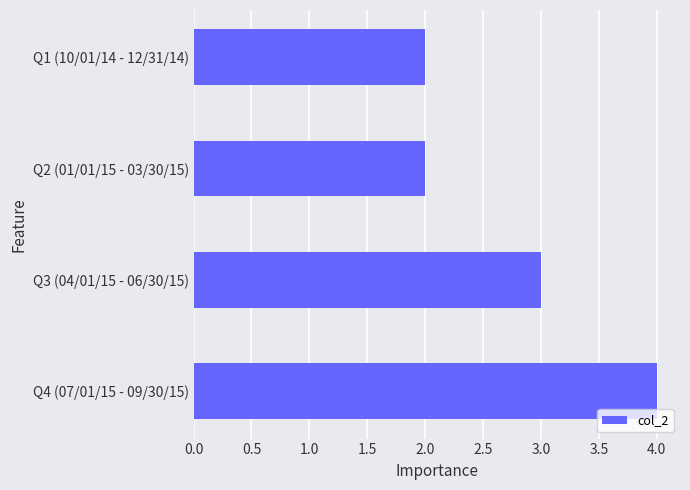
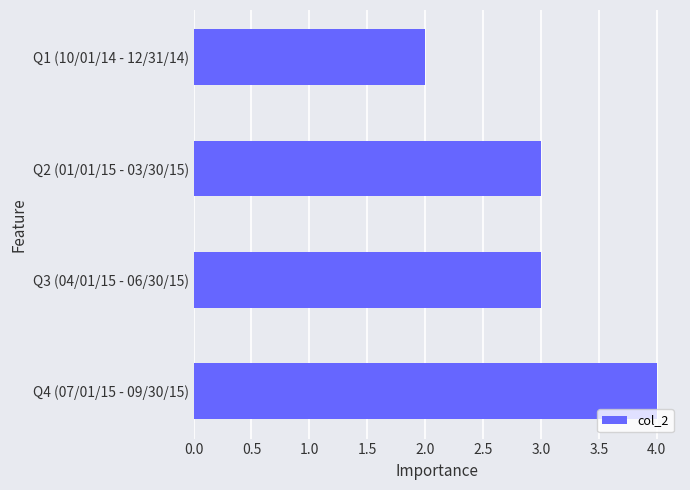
  {
    "Q1 (10/01/14 - 12/31/14)": 2,
-   "Q2 (01/01/15 - 03/30/15)": 2,
+   "Q2 (01/01/15 - 03/30/15)": 3,
    "Q3 (04/01/15 - 06/30/15)": 3,
    "Q4 (07/01/15 - 09/30/15)": 4
  }
